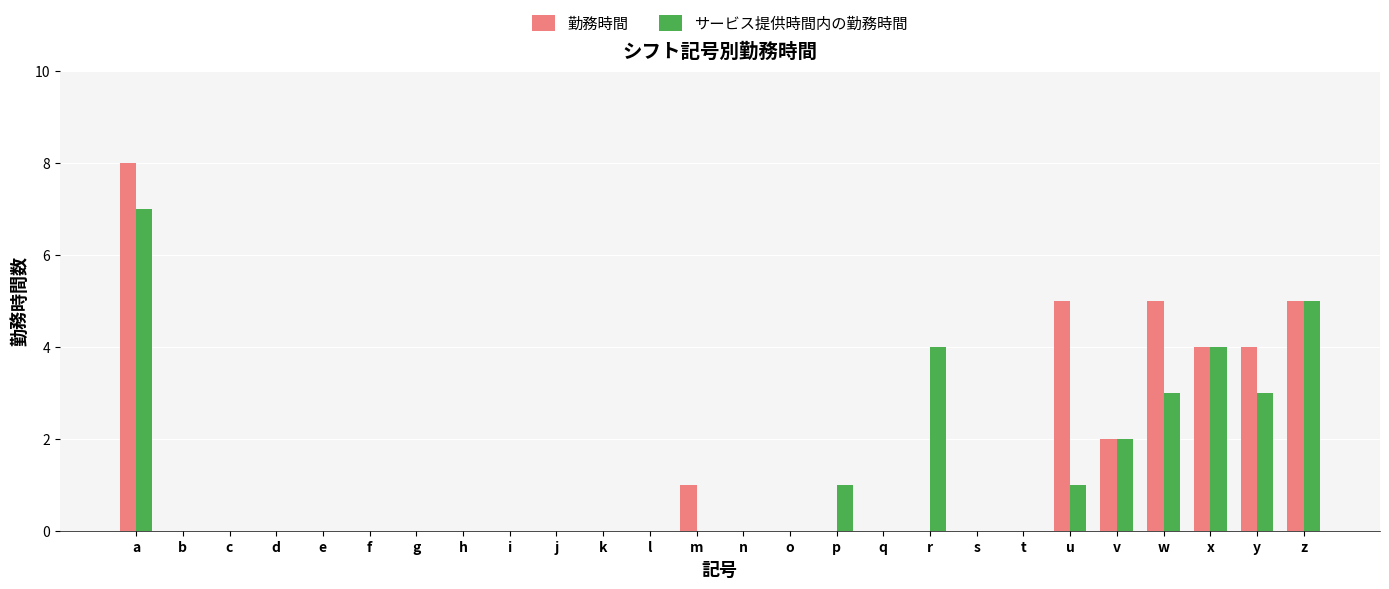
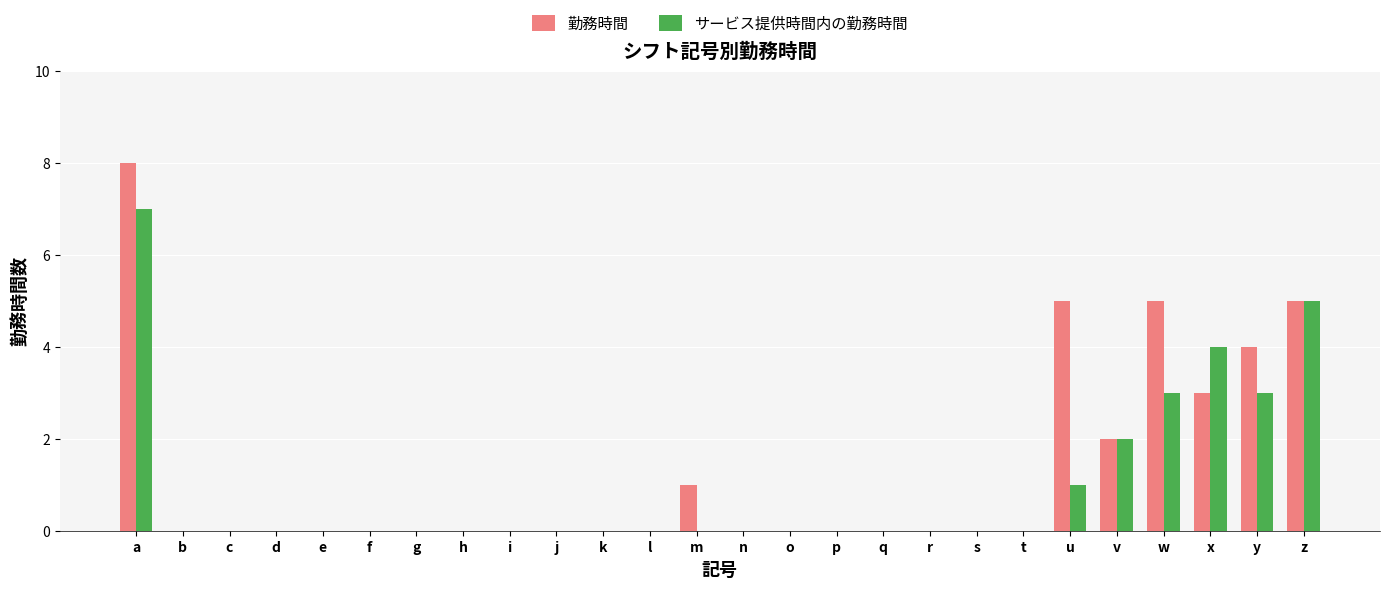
  {
    "勤務時間": {
      "a": 8,
      "b": 0,
      "c": 0,
      "d": 0,
      "e": 0,
      "f": 0,
      "g": 0,
      "h": 0,
      "i": 0,
      "j": 0,
      "k": 0,
      "l": 0,
      "m": 1,
      "n": 0,
      "o": 0,
      "p": 0,
      "q": 0,
      "r": 0,
      "s": 0,
      "t": 0,
      "u": 5,
      "v": 2,
      "w": 5,
-     "x": 4,
+     "x": 3,
      "y": 4,
      "z": 5
    },
    "サービス提供時間内の勤務時間": {
      "a": 7,
      "b": 0,
      "c": 0,
      "d": 0,
      "e": 0,
      "f": 0,
      "g": 0,
      "h": 0,
      "i": 0,
      "j": 0,
      "k": 0,
      "l": 0,
      "m": 0,
      "n": 0,
      "o": 0,
-     "p": 1,
+     "p": 0,
      "q": 0,
-     "r": 4,
+     "r": 0,
      "s": 0,
      "t": 0,
      "u": 1,
      "v": 2,
      "w": 3,
      "x": 4,
      "y": 3,
      "z": 5
    }
  }
